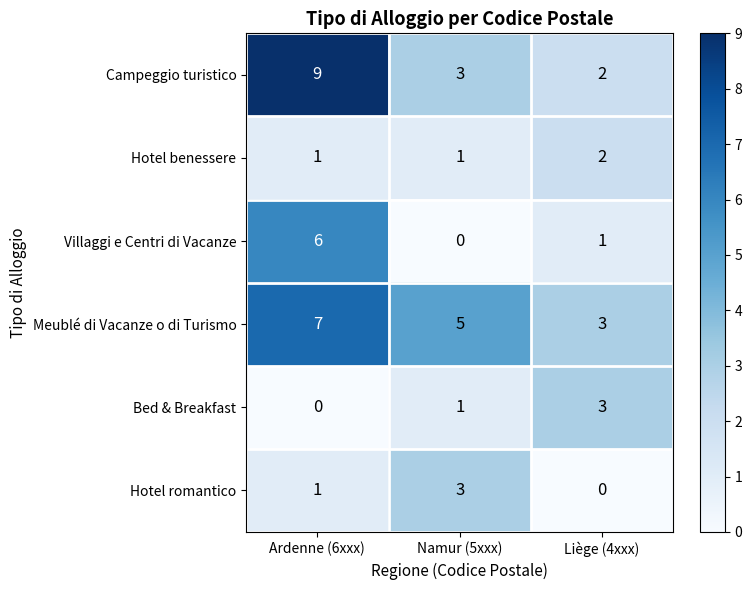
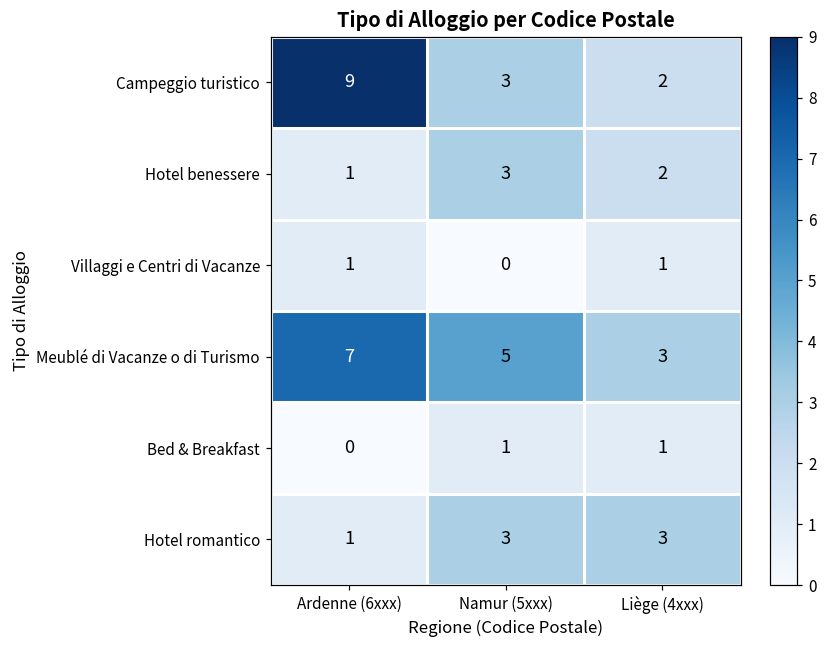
  {
    "Campeggio turistico": {
      "Ardenne (6xxx)": 9,
      "Namur (5xxx)": 3,
      "Liège (4xxx)": 2
    },
    "Hotel benessere": {
      "Ardenne (6xxx)": 1,
-     "Namur (5xxx)": 1,
+     "Namur (5xxx)": 3,
      "Liège (4xxx)": 2
    },
    "Villaggi e Centri di Vacanze": {
-     "Ardenne (6xxx)": 6,
+     "Ardenne (6xxx)": 1,
      "Namur (5xxx)": 0,
      "Liège (4xxx)": 1
    },
    "Meublé di Vacanze o di Turismo": {
      "Ardenne (6xxx)": 7,
      "Namur (5xxx)": 5,
      "Liège (4xxx)": 3
    },
    "Bed & Breakfast": {
      "Ardenne (6xxx)": 0,
      "Namur (5xxx)": 1,
-     "Liège (4xxx)": 3
+     "Liège (4xxx)": 1
    },
    "Hotel romantico": {
      "Ardenne (6xxx)": 1,
      "Namur (5xxx)": 3,
-     "Liège (4xxx)": 0
+     "Liège (4xxx)": 3
    }
  }
